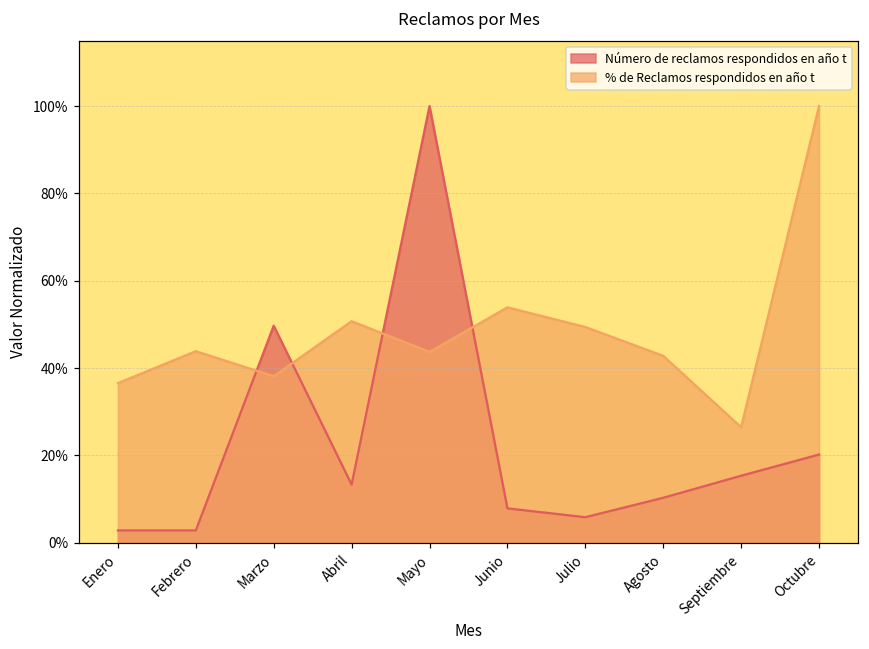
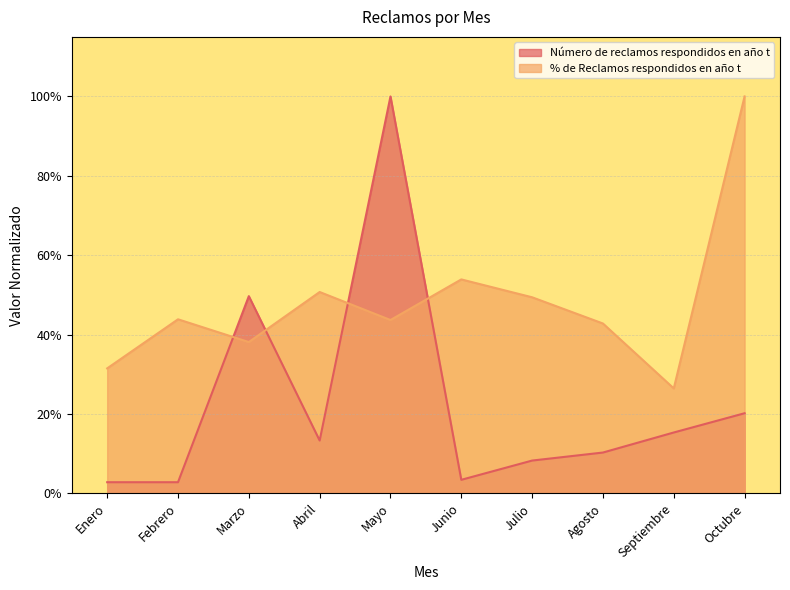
  {
    "Número de reclamos respondidos en año t": {
      "Enero": "3%",
      "Febrero": "3%",
      "Marzo": "50%",
      "Abril": "13%",
      "Mayo": "100%",
-     "Junio": "8%",
-     "Julio": "6%",
+     "Junio": "3%",
+     "Julio": "8%",
      "Agosto": "10%",
      "Septiembre": "15%",
      "Octubre": "20%"
    },
    "% de Reclamos respondidos en año t": {
-     "Enero": "37%",
+     "Enero": "32%",
      "Febrero": "44%",
      "Marzo": "38%",
      "Abril": "51%",
      "Mayo": "44%",
      "Junio": "54%",
      "Julio": "49%",
      "Agosto": "43%",
      "Septiembre": "26%",
      "Octubre": "100%"
    }
  }
